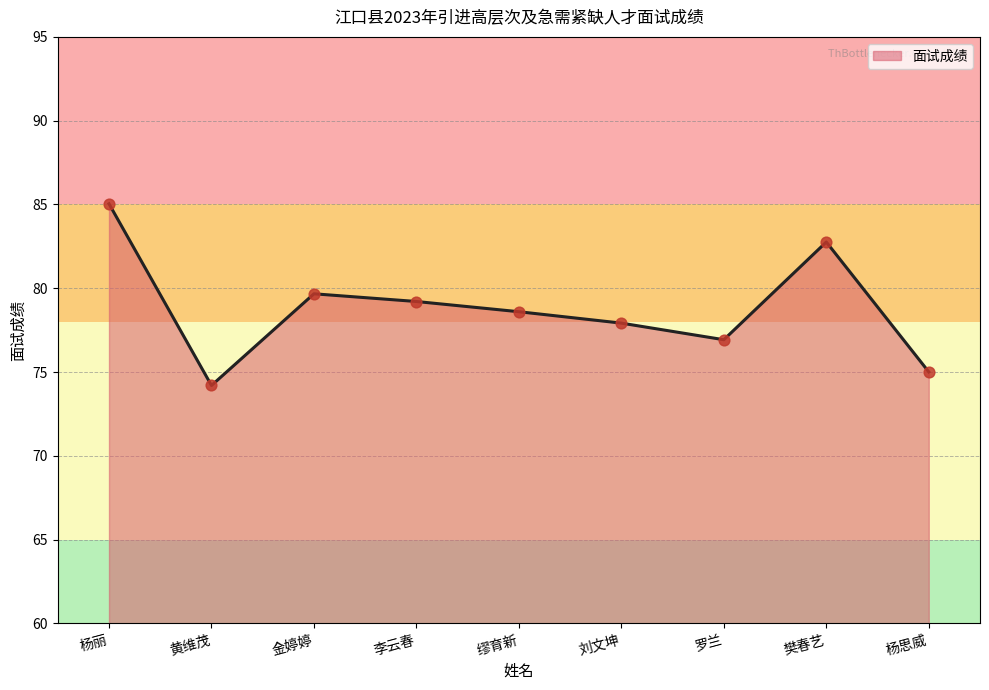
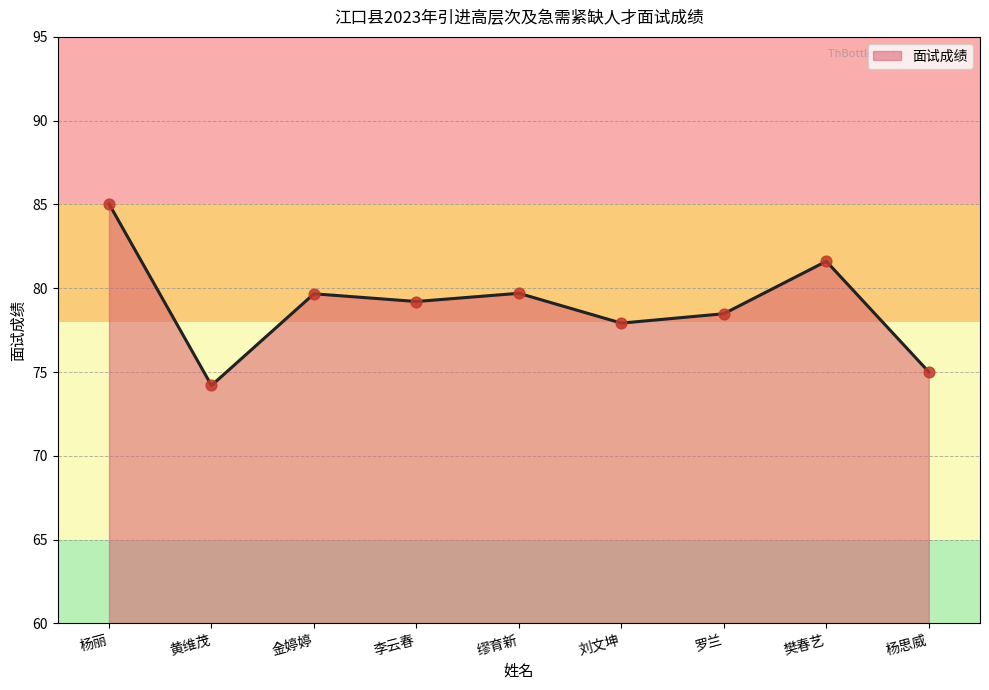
  {
    "杨丽": 85.0,
    "黄维茂": 74.2,
    "金婷婷": 79.7,
    "李云春": 79.2,
-   "缪育新": 78.6,
+   "缪育新": 79.7,
    "刘文坤": 77.9,
-   "罗兰": 76.9,
-   "樊春艺": 82.8,
+   "罗兰": 78.5,
+   "樊春艺": 81.6,
    "杨思威": 75.0
  }
